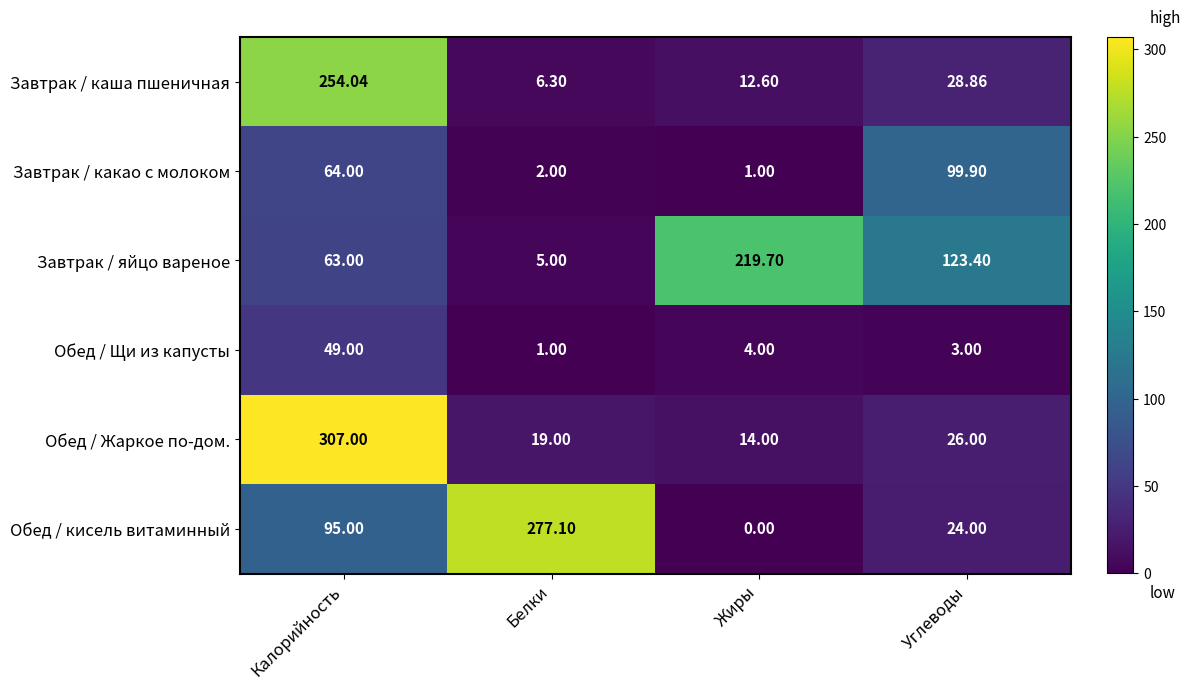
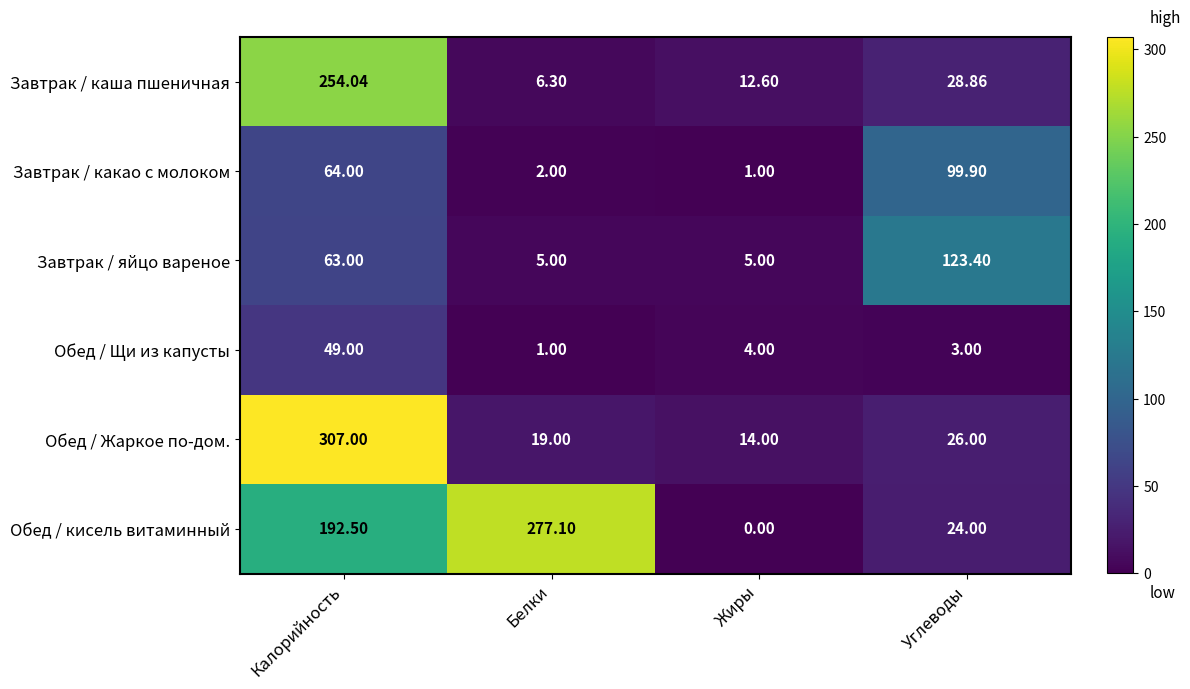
  {
    "Завтрак / каша пшеничная": {
      "Калорийность": 254.04,
      "Белки": 6.30,
      "Жиры": 12.60,
      "Углеводы": 28.86
    },
    "Завтрак / какао с молоком": {
      "Калорийность": 64.00,
      "Белки": 2.00,
      "Жиры": 1.00,
      "Углеводы": 99.90
    },
    "Завтрак / яйцо вареное": {
      "Калорийность": 63.00,
      "Белки": 5.00,
-     "Жиры": 219.70,
+     "Жиры": 5.00,
      "Углеводы": 123.40
    },
    "Обед / Щи из капусты": {
      "Калорийность": 49.00,
      "Белки": 1.00,
      "Жиры": 4.00,
      "Углеводы": 3.00
    },
    "Обед / Жаркое по-дом.": {
      "Калорийность": 307.00,
      "Белки": 19.00,
      "Жиры": 14.00,
      "Углеводы": 26.00
    },
    "Обед / кисель витаминный": {
-     "Калорийность": 95.00,
+     "Калорийность": 192.50,
      "Белки": 277.10,
      "Жиры": 0.00,
      "Углеводы": 24.00
    }
  }
